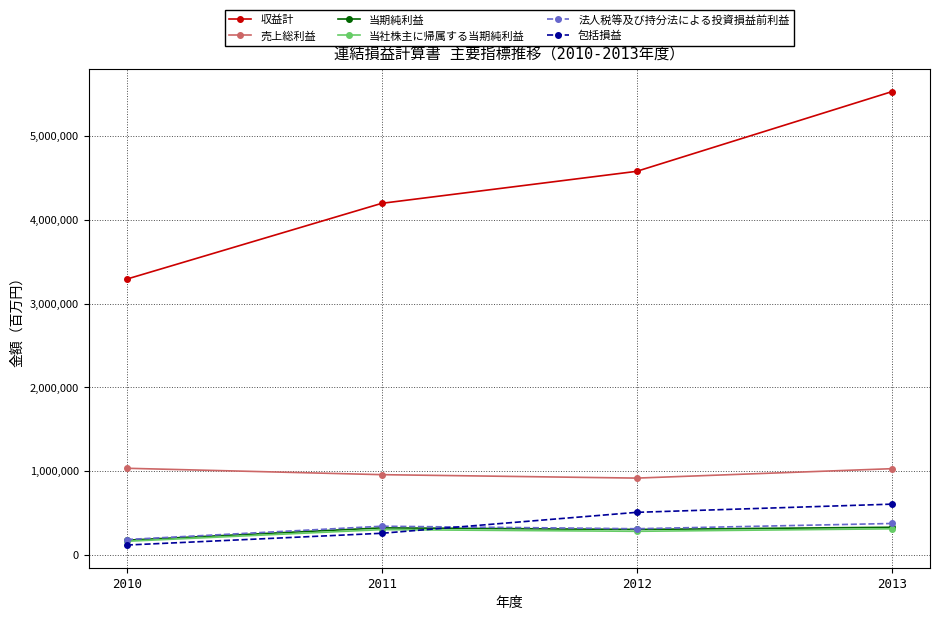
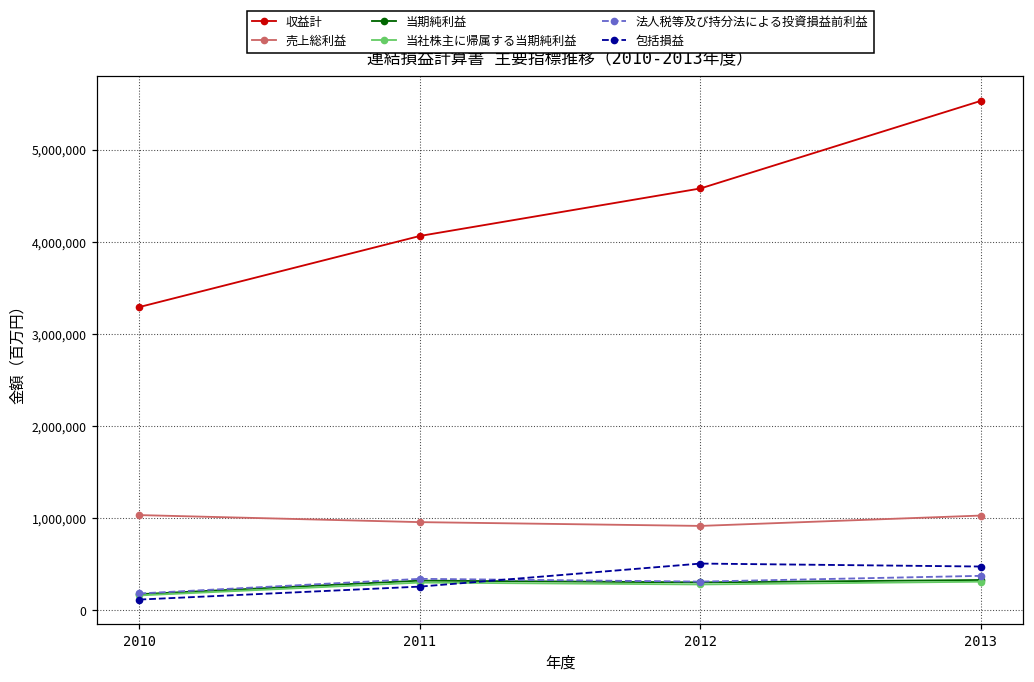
  {
    "収益計": {
      "2010": "3,300,000",
-     "2011": "4,200,000",
+     "2011": "4,100,000",
      "2012": "4,600,000",
      "2013": "5,500,000"
    },
    "売上総利益": {
      "2010": "1,000,000",
      "2011": "1,000,000",
      "2012": "900,000",
      "2013": "1,000,000"
    },
    "法人税等及び持分法による投資損益前利益": {
      "2013": "400,000"
    },
    "包括損益": {
      "2010": "100,000",
      "2011": "300,000",
      "2012": "500,000",
-     "2013": "600,000"
+     "2013": "500,000"
    }
  }
